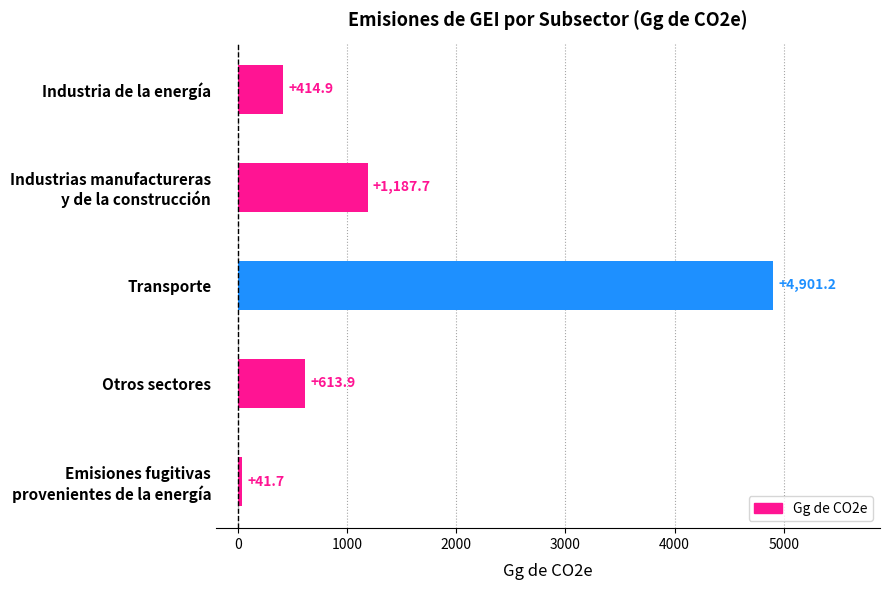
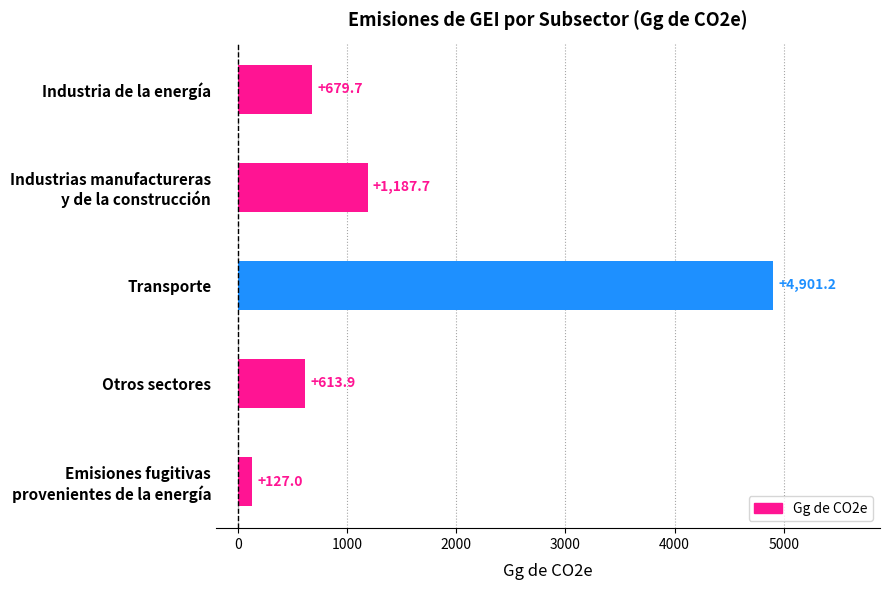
  {
-   "Industria de la energía": "+414.9",
+   "Industria de la energía": "+679.7",
    "Industrias manufactureras y de la construcción": "+1,187.7",
    "Transporte": "+4,901.2",
    "Otros sectores": "+613.9",
-   "Emisiones fugitivas provenientes de la energía": "+41.7"
+   "Emisiones fugitivas provenientes de la energía": "+127.0"
  }
